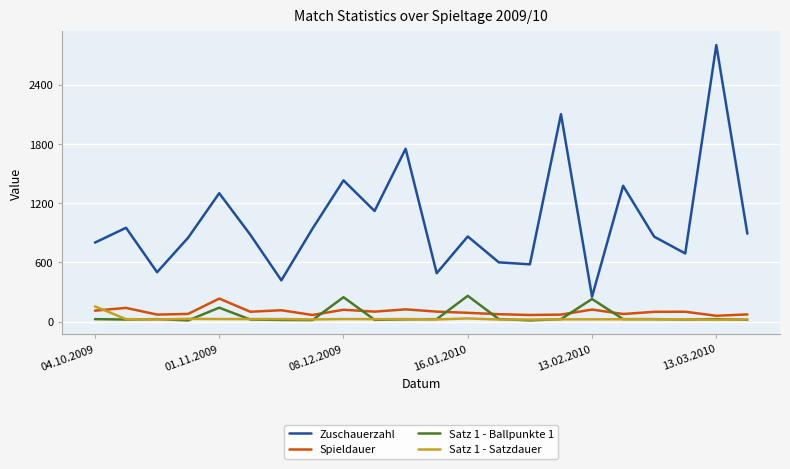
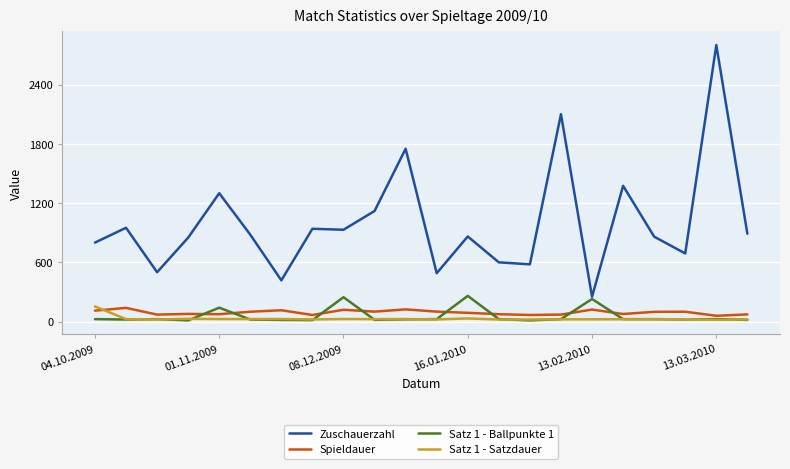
  {
    "Zuschauerzahl": {
      "04.10.2009": 800,
      "01.11.2009": 1300,
-     "08.12.2009": 1400,
+     "08.12.2009": 900,
      "16.01.2010": 900,
      "13.03.2010": 2800
    },
    "Spieldauer": {
      "04.10.2009": 100,
-     "01.11.2009": 200,
+     "01.11.2009": 100,
      "08.12.2009": 100,
      "16.01.2010": 100,
      "13.02.2010": 100,
      "13.03.2010": 100
    },
    "Satz 1 - Ballpunkte 1": {
      "04.10.2009": 0,
      "01.11.2009": 100,
      "08.12.2009": 200,
      "16.01.2010": 300
    },
    "Satz 1 - Satzdauer": {
      "04.10.2009": 200,
      "01.11.2009": 0,
      "08.12.2009": 0,
      "16.01.2010": 0,
      "13.02.2010": 0
    }
  }
